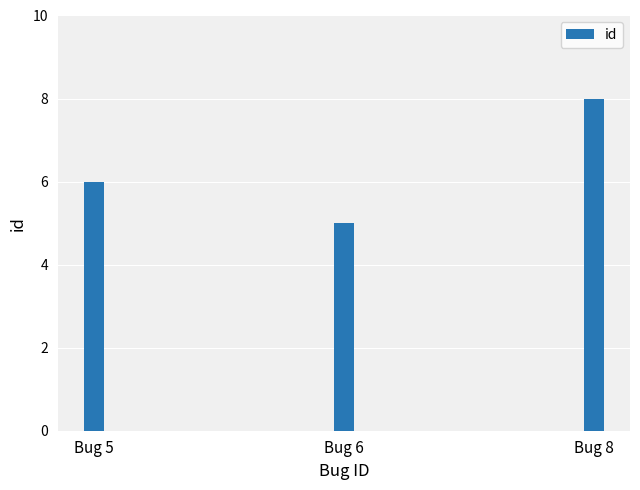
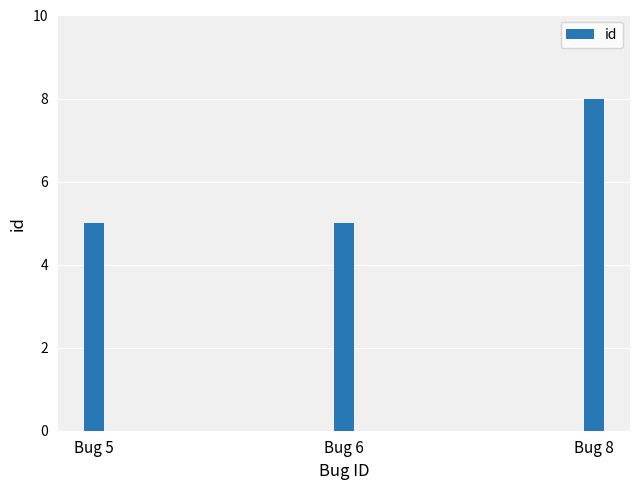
  {
-   "Bug 5": 6,
+   "Bug 5": 5,
    "Bug 6": 5,
    "Bug 8": 8
  }
